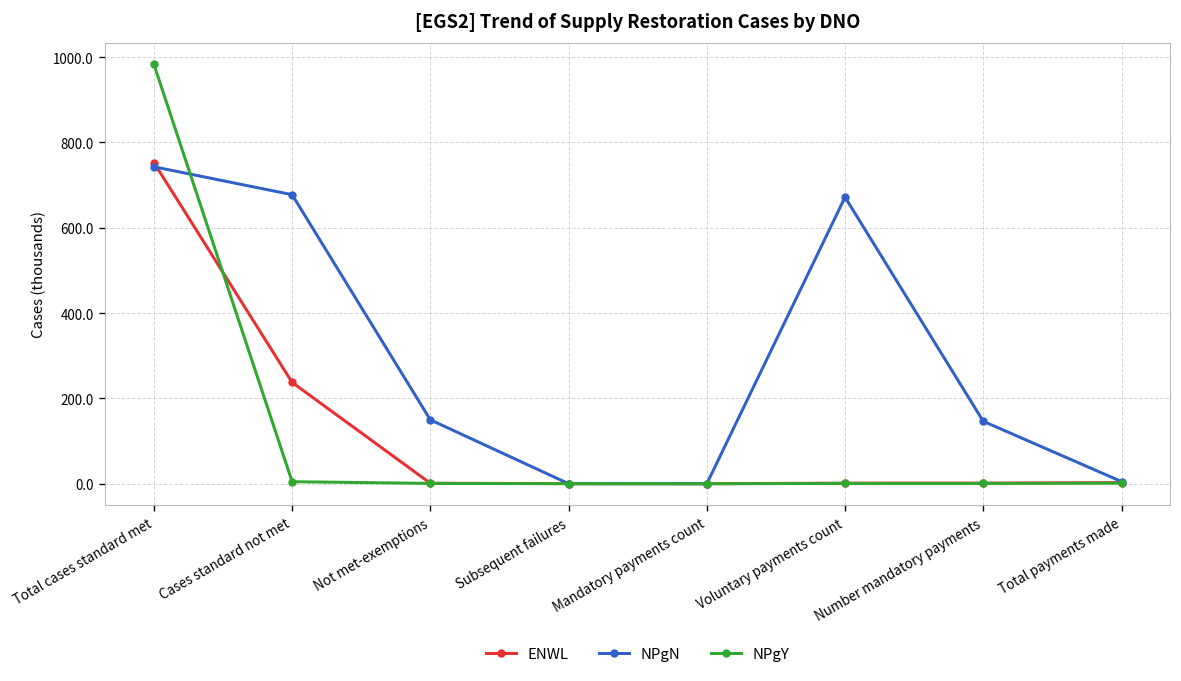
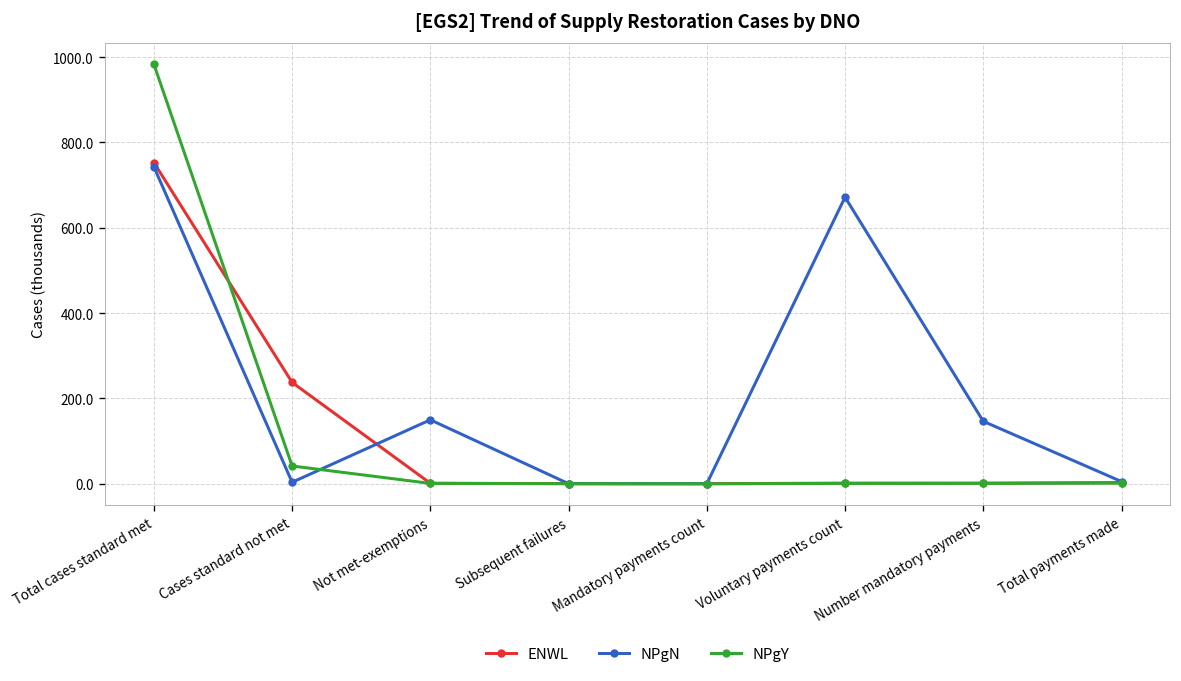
  {
    "ENWL": {
      "Total cases standard met": 750,
      "Cases standard not met": 240
    },
    "NPgN": {
      "Total cases standard met": 740,
-     "Cases standard not met": 680,
+     "Cases standard not met": 0,
      "Not met-exemptions": 150,
      "Voluntary payments count": 670,
      "Number mandatory payments": 150
    },
    "NPgY": {
      "Total cases standard met": 980,
-     "Cases standard not met": 0
+     "Cases standard not met": 40
    }
  }
